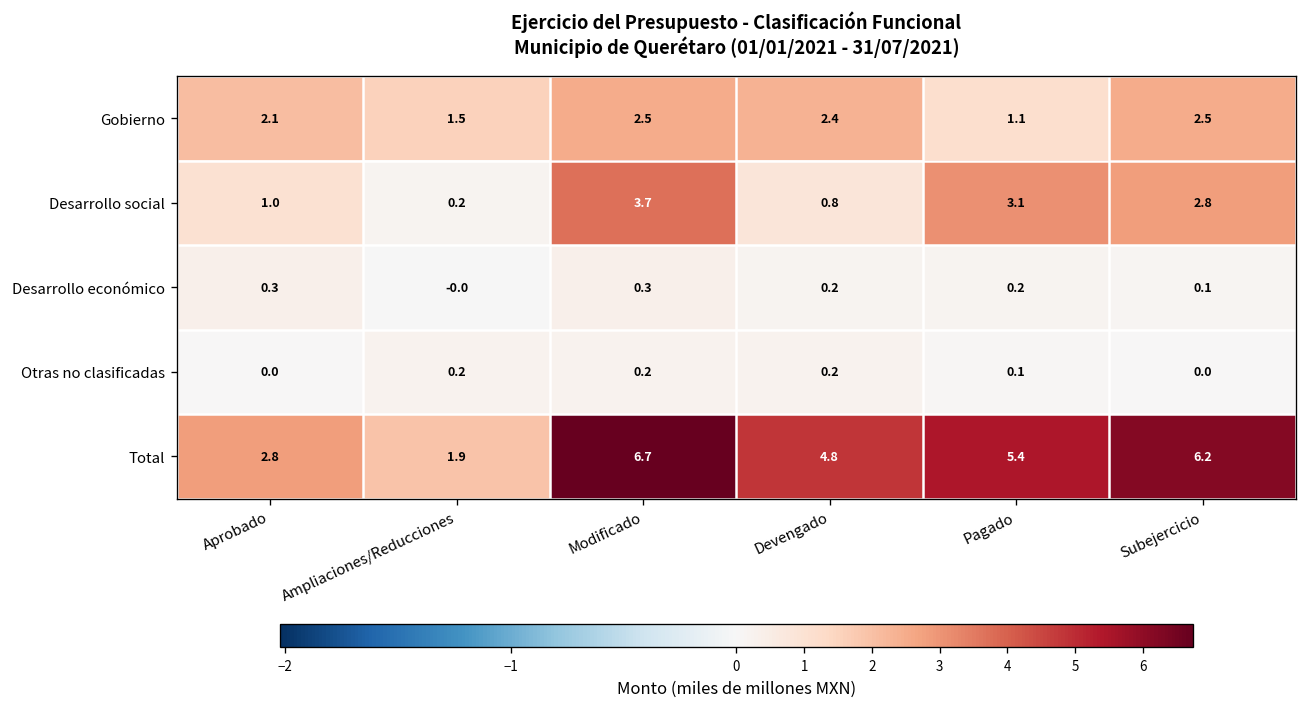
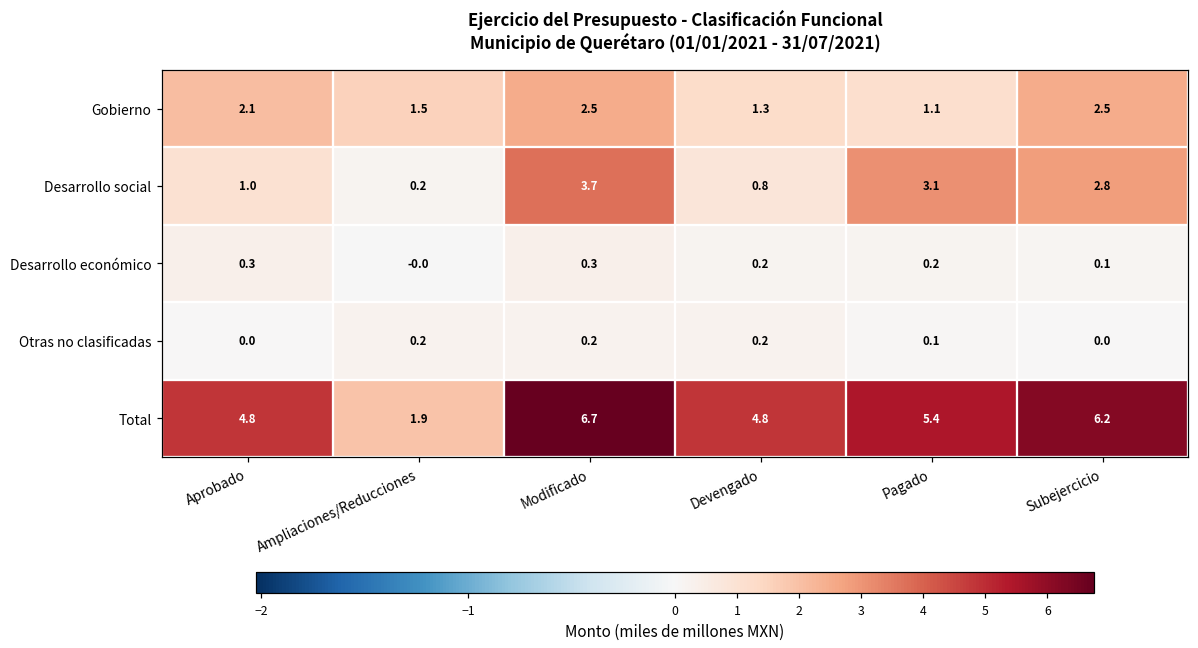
  {
    "Gobierno": {
      "Aprobado": 2.1,
      "Ampliaciones/Reducciones": 1.5,
      "Modificado": 2.5,
-     "Devengado": 2.4,
+     "Devengado": 1.3,
      "Pagado": 1.1,
      "Subejercicio": 2.5
    },
    "Desarrollo social": {
      "Aprobado": 1.0,
      "Ampliaciones/Reducciones": 0.2,
      "Modificado": 3.7,
      "Devengado": 0.8,
      "Pagado": 3.1,
      "Subejercicio": 2.8
    },
    "Desarrollo económico": {
      "Aprobado": 0.3,
      "Ampliaciones/Reducciones": -0.0,
      "Modificado": 0.3,
      "Devengado": 0.2,
      "Pagado": 0.2,
      "Subejercicio": 0.1
    },
    "Otras no clasificadas": {
      "Aprobado": 0.0,
      "Ampliaciones/Reducciones": 0.2,
      "Modificado": 0.2,
      "Devengado": 0.2,
      "Pagado": 0.1,
      "Subejercicio": 0.0
    },
    "Total": {
-     "Aprobado": 2.8,
+     "Aprobado": 4.8,
      "Ampliaciones/Reducciones": 1.9,
      "Modificado": 6.7,
      "Devengado": 4.8,
      "Pagado": 5.4,
      "Subejercicio": 6.2
    }
  }
